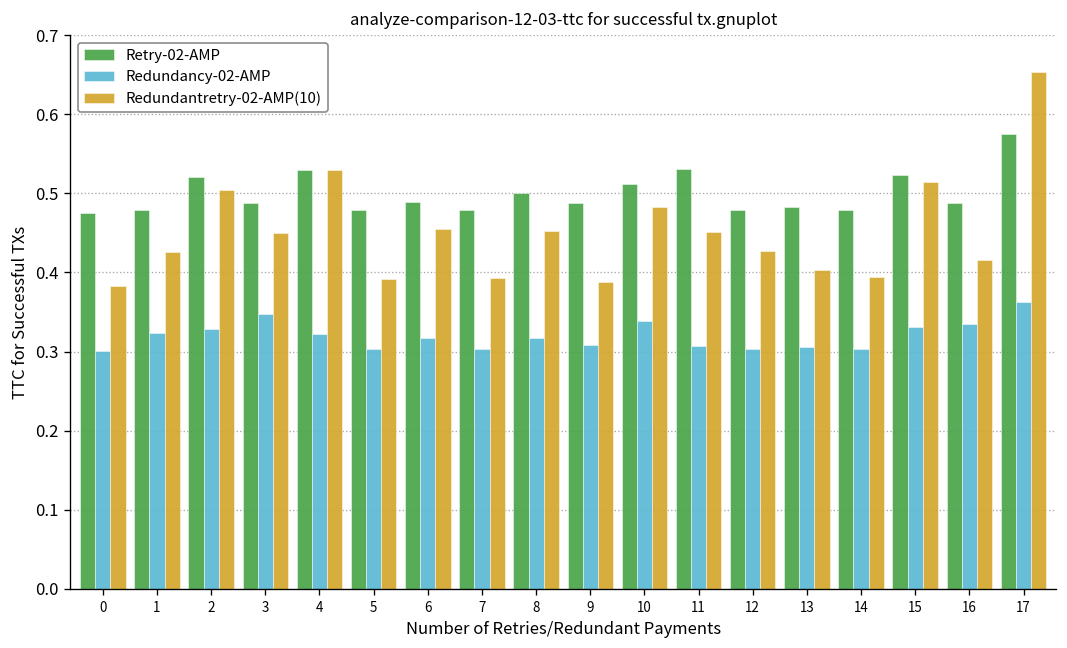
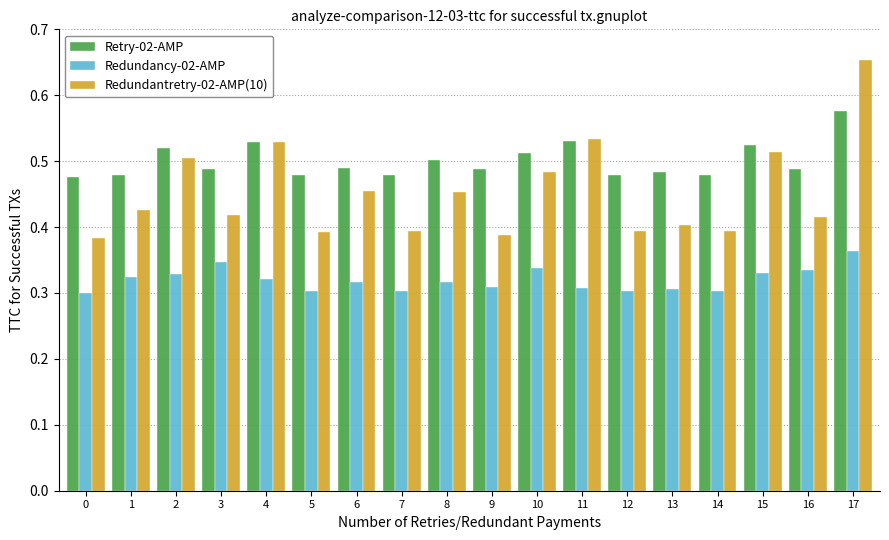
  {
    "Retry-02-AMP": {
      "0": 0.48,
      "1": 0.48,
      "2": 0.52,
      "3": 0.49,
      "4": 0.53,
      "5": 0.48,
      "6": 0.49,
      "7": 0.48,
      "8": 0.50,
      "9": 0.49,
      "10": 0.51,
      "11": 0.53,
      "12": 0.48,
      "13": 0.48,
      "14": 0.48,
      "15": 0.52,
      "16": 0.49,
      "17": 0.58
    },
    "Redundancy-02-AMP": {
      "0": 0.30,
      "1": 0.32,
      "2": 0.33,
      "3": 0.35,
      "4": 0.32,
      "5": 0.30,
      "6": 0.32,
      "7": 0.30,
      "8": 0.32,
      "9": 0.31,
      "10": 0.34,
      "11": 0.31,
      "12": 0.30,
      "13": 0.31,
      "14": 0.30,
      "15": 0.33,
      "16": 0.33,
      "17": 0.36
    },
    "Redundantretry-02-AMP(10)": {
      "0": 0.38,
      "1": 0.43,
      "2": 0.50,
-     "3": 0.45,
+     "3": 0.42,
      "4": 0.53,
      "5": 0.39,
      "6": 0.46,
      "7": 0.39,
      "8": 0.45,
      "9": 0.39,
      "10": 0.48,
-     "11": 0.45,
-     "12": 0.43,
+     "11": 0.53,
+     "12": 0.39,
      "13": 0.40,
      "14": 0.39,
      "15": 0.51,
      "16": 0.42,
      "17": 0.65
    }
  }
